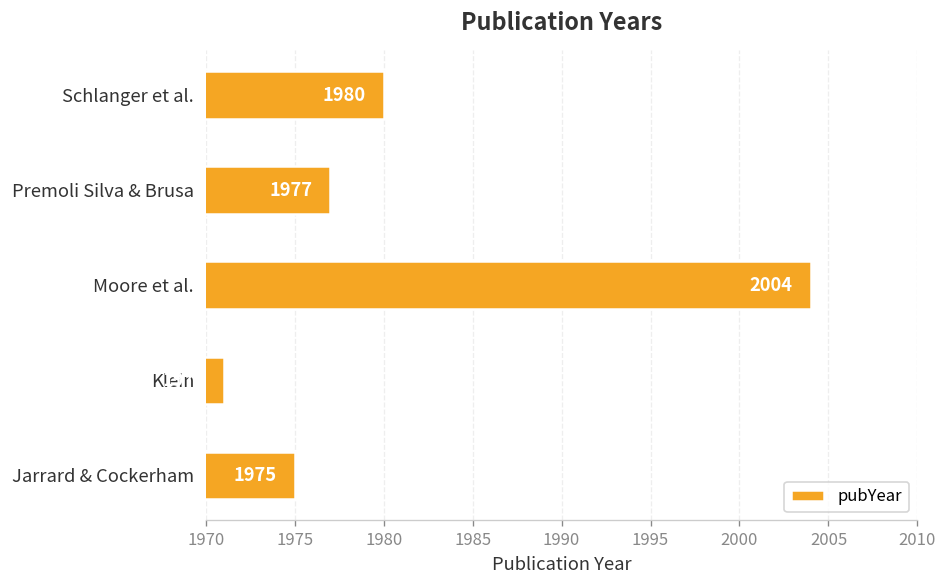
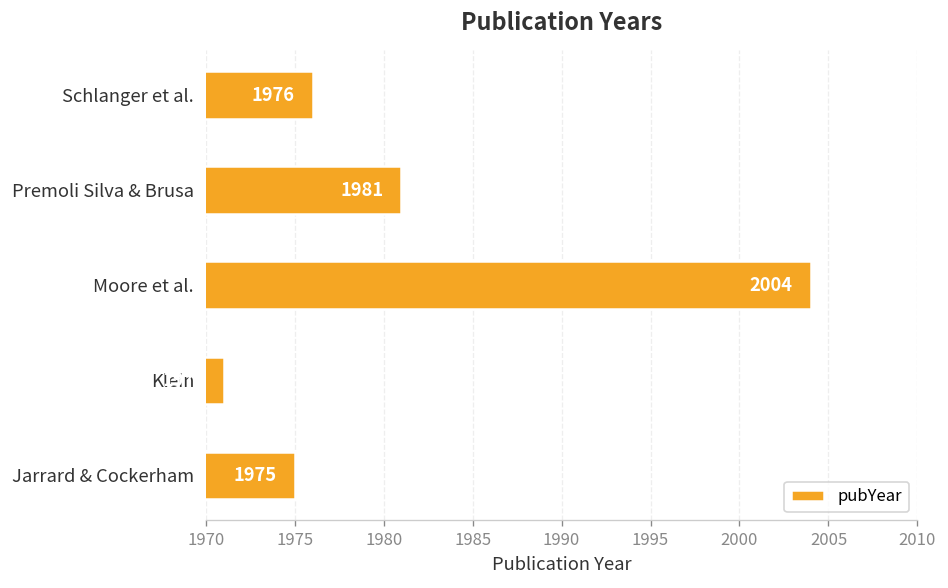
  {
-   "Schlanger et al.": 1980,
-   "Premoli Silva & Brusa": 1977,
+   "Schlanger et al.": 1976,
+   "Premoli Silva & Brusa": 1981,
    "Moore et al.": 2004,
    "Jarrard & Cockerham": 1975
  }
